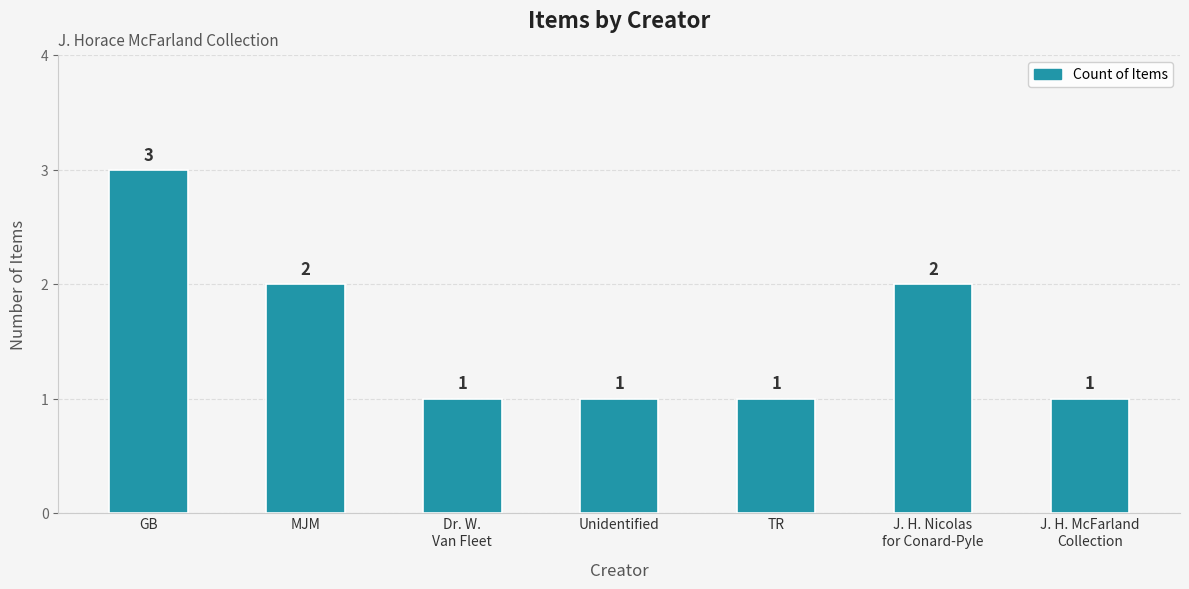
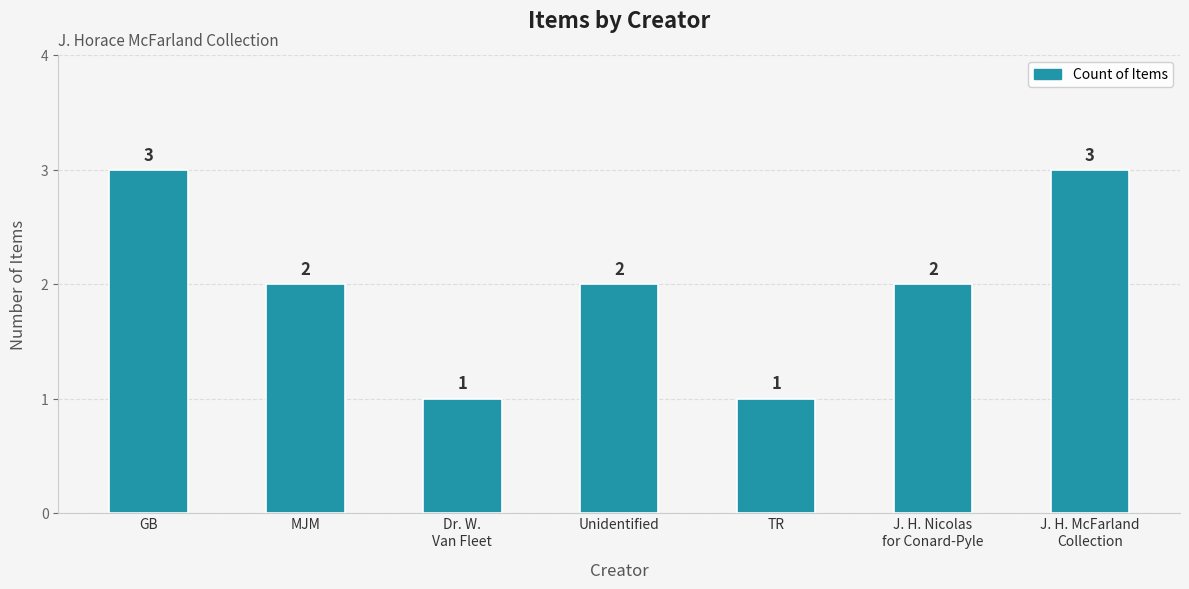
  {
    "GB": 3,
    "MJM": 2,
    "Dr. W. Van Fleet": 1,
-   "Unidentified": 1,
+   "Unidentified": 2,
    "TR": 1,
    "J. H. Nicolas for Conard-Pyle": 2,
-   "J. H. McFarland Collection": 1
+   "J. H. McFarland Collection": 3
  }
